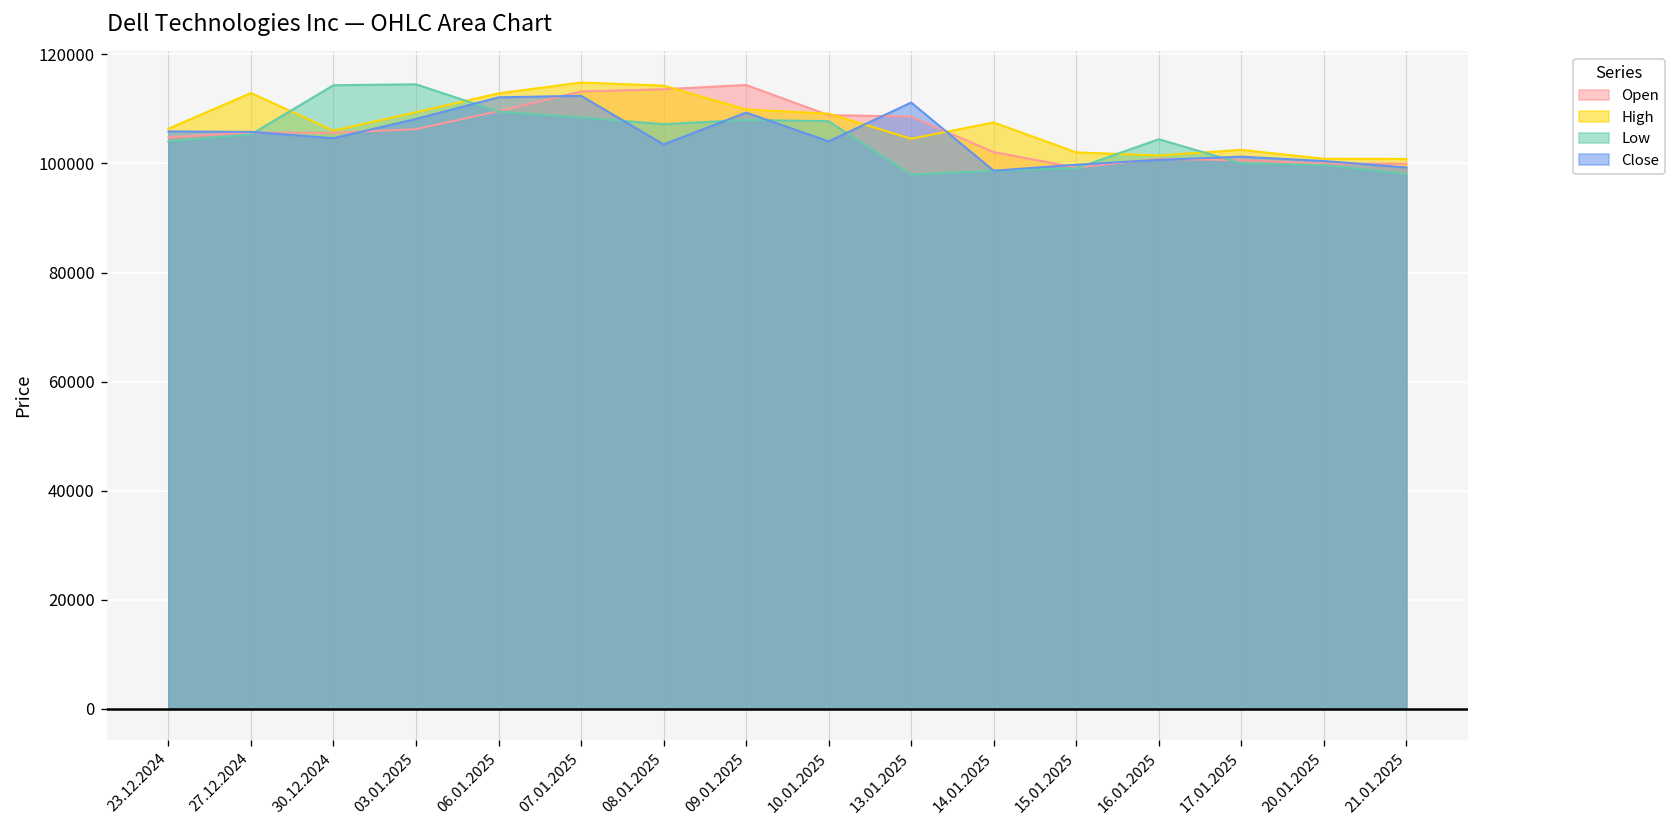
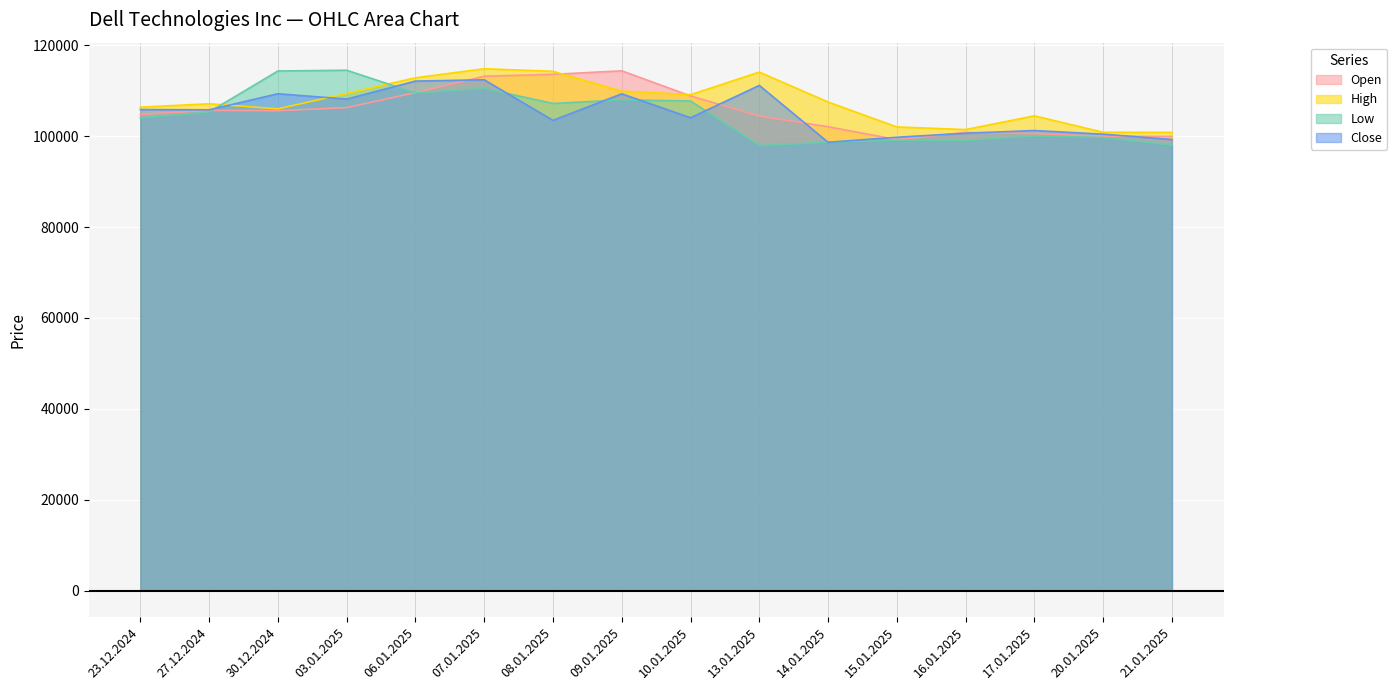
  {
    "Open": {
      "23.12.2024": 105000,
      "03.01.2025": 106000,
      "07.01.2025": 113000,
      "08.01.2025": 114000,
      "09.01.2025": 114000,
-     "13.01.2025": 109000,
+     "13.01.2025": 104000,
      "14.01.2025": 102000,
      "21.01.2025": 100000
    },
    "High": {
-     "27.12.2024": 113000,
+     "27.12.2024": 107000,
      "03.01.2025": 109000,
      "06.01.2025": 113000,
      "07.01.2025": 115000,
      "08.01.2025": 114000,
      "09.01.2025": 110000,
-     "13.01.2025": 105000,
+     "13.01.2025": 114000,
      "14.01.2025": 108000,
      "15.01.2025": 102000,
      "16.01.2025": 101000,
-     "17.01.2025": 103000,
+     "17.01.2025": 104000,
      "21.01.2025": 101000
    },
    "Low": {
      "23.12.2024": 104000,
      "30.12.2024": 114000,
      "03.01.2025": 115000,
-     "07.01.2025": 108000,
+     "07.01.2025": 111000,
      "08.01.2025": 107000,
      "09.01.2025": 108000,
      "10.01.2025": 108000,
      "13.01.2025": 98000,
-     "16.01.2025": 104000,
+     "16.01.2025": 99000,
      "21.01.2025": 98000
    },
    "Close": {
-     "30.12.2024": 105000,
+     "30.12.2024": 109000,
      "03.01.2025": 108000,
      "06.01.2025": 112000,
      "07.01.2025": 112000,
      "08.01.2025": 103000,
      "09.01.2025": 109000,
      "10.01.2025": 104000,
      "13.01.2025": 111000,
      "17.01.2025": 101000,
      "21.01.2025": 99000
    }
  }
